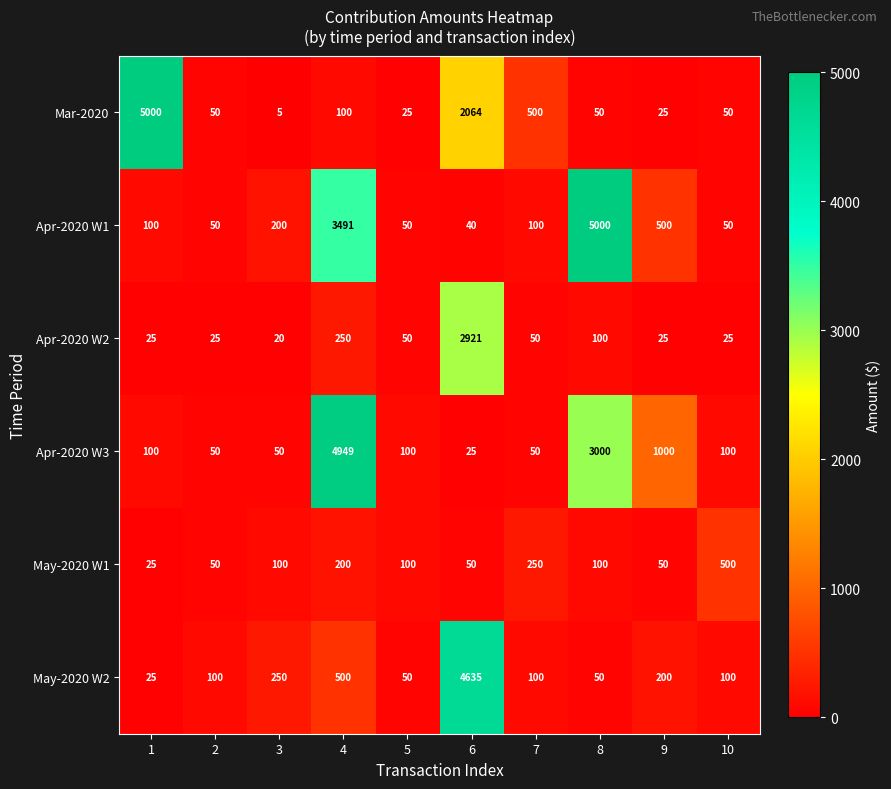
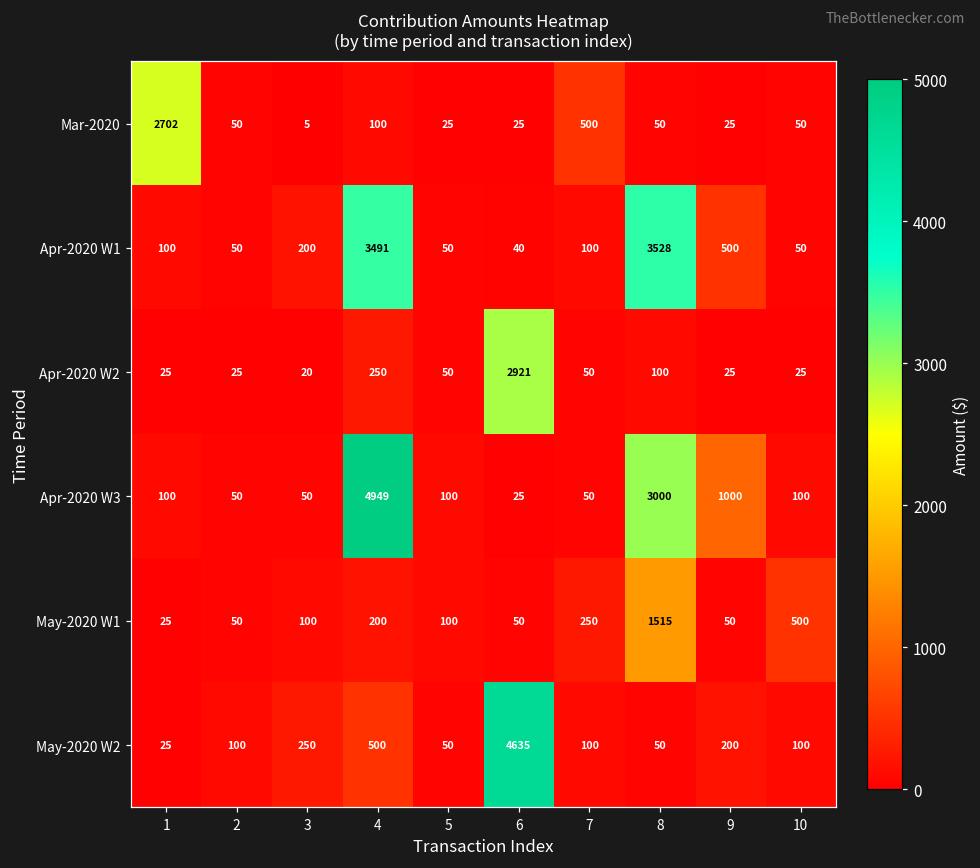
  {
    "Mar-2020": {
-     "1": 5000,
+     "1": 2702,
      "2": 50,
      "3": 5,
      "4": 100,
      "5": 25,
-     "6": 2064,
+     "6": 25,
      "7": 500,
      "8": 50,
      "9": 25,
      "10": 50
    },
    "Apr-2020 W1": {
      "1": 100,
      "2": 50,
      "3": 200,
      "4": 3491,
      "5": 50,
      "6": 40,
      "7": 100,
-     "8": 5000,
+     "8": 3528,
      "9": 500,
      "10": 50
    },
    "Apr-2020 W2": {
      "1": 25,
      "2": 25,
      "3": 20,
      "4": 250,
      "5": 50,
      "6": 2921,
      "7": 50,
      "8": 100,
      "9": 25,
      "10": 25
    },
    "Apr-2020 W3": {
      "1": 100,
      "2": 50,
      "3": 50,
      "4": 4949,
      "5": 100,
      "6": 25,
      "7": 50,
      "8": 3000,
      "9": 1000,
      "10": 100
    },
    "May-2020 W1": {
      "1": 25,
      "2": 50,
      "3": 100,
      "4": 200,
      "5": 100,
      "6": 50,
      "7": 250,
-     "8": 100,
+     "8": 1515,
      "9": 50,
      "10": 500
    },
    "May-2020 W2": {
      "1": 25,
      "2": 100,
      "3": 250,
      "4": 500,
      "5": 50,
      "6": 4635,
      "7": 100,
      "8": 50,
      "9": 200,
      "10": 100
    }
  }
